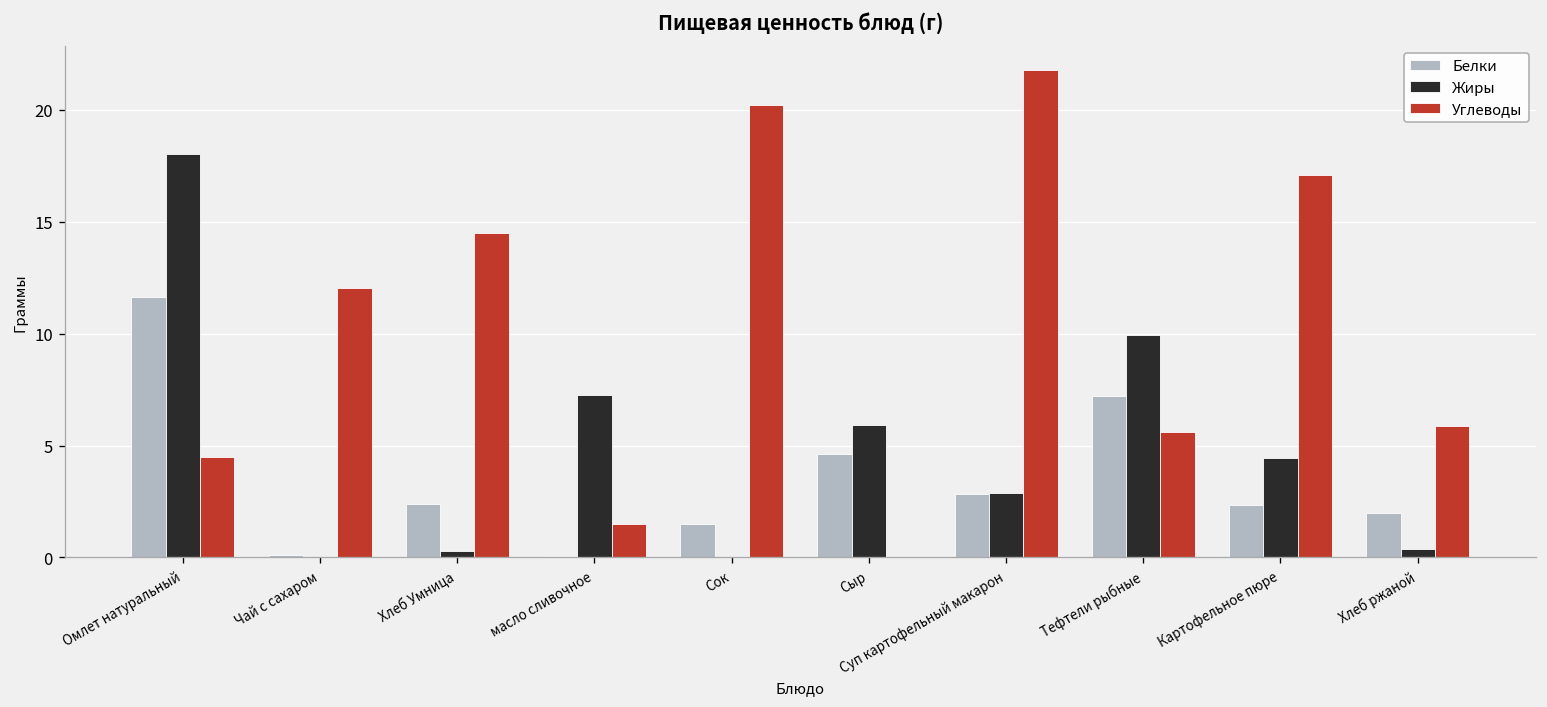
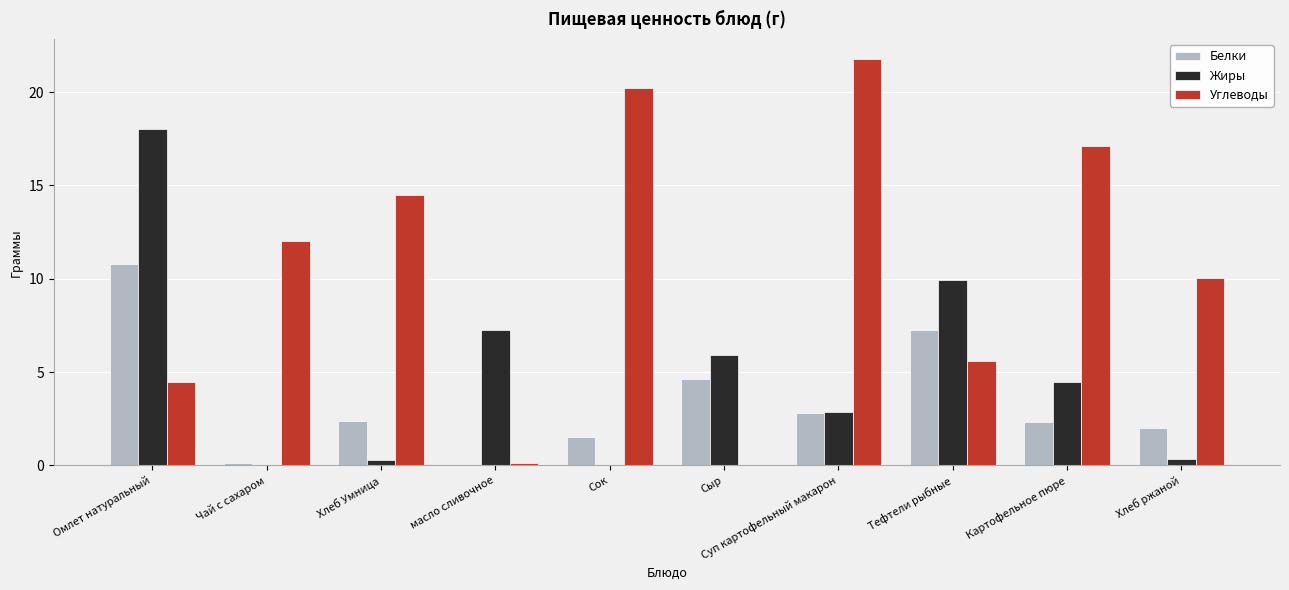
  {
    "Белки": {
-     "Омлет натуральный": 11.6,
+     "Омлет натуральный": 10.8,
      "Хлеб Умница": 2.4,
      "Сок": 1.5,
      "Сыр": 4.6,
      "Суп картофельный макарон": 2.8,
      "Тефтели рыбные": 7.2,
      "Картофельное пюре": 2.4,
      "Хлеб ржаной": 2.0
    },
    "Жиры": {
      "Омлет натуральный": 18.0,
      "Чай с сахаром": 0.0,
      "Хлеб Умница": 0.3,
      "масло сливочное": 7.3,
      "Сок": 0.0,
      "Сыр": 5.9,
      "Суп картофельный макарон": 2.9,
      "Тефтели рыбные": 9.9,
      "Картофельное пюре": 4.5,
      "Хлеб ржаной": 0.4
    },
    "Углеводы": {
      "Омлет натуральный": 4.5,
      "Чай с сахаром": 12.0,
      "Хлеб Умница": 14.5,
-     "масло сливочное": 1.5,
+     "масло сливочное": 0.1,
      "Сок": 20.2,
      "Сыр": 0.0,
      "Суп картофельный макарон": 21.8,
      "Тефтели рыбные": 5.6,
      "Картофельное пюре": 17.1,
-     "Хлеб ржаной": 5.9
+     "Хлеб ржаной": 10.0
    }
  }
